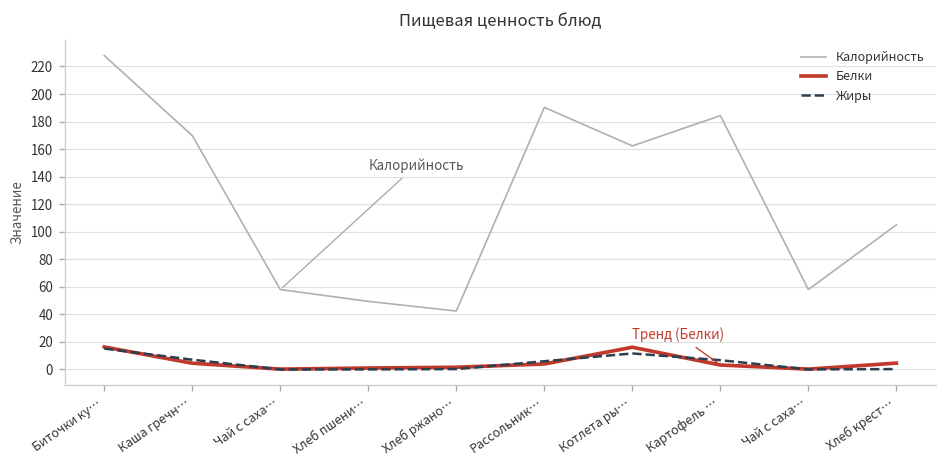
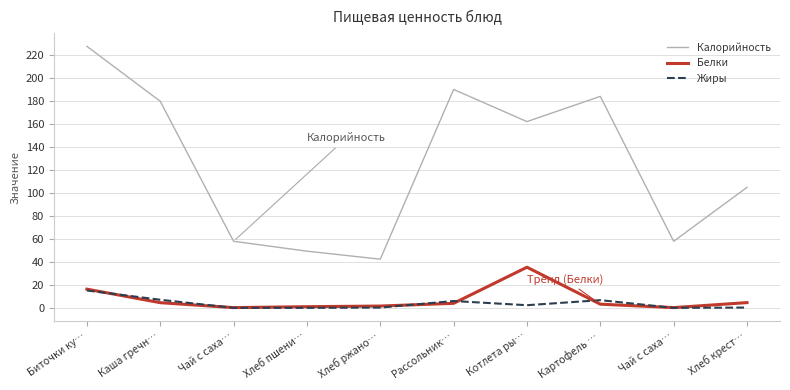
  {
    "Калорийность": {
      "Биточки ку…": 228,
-     "Каша гречн…": 170,
+     "Каша гречн…": 180,
      "Хлеб пшени…": 49,
      "Хлеб ржано…": 42,
      "Рассольник…": 190,
      "Котлета ры…": 162,
      "Картофель …": 184,
      "Хлеб крест…": 105
    },
    "Белки": {
      "Каша гречн…": 5,
-     "Котлета ры…": 16,
+     "Котлета ры…": 35,
      "Картофель …": 3,
      "Хлеб крест…": 5
    },
    "Жиры": {
      "Каша гречн…": 7,
-     "Котлета ры…": 12,
+     "Котлета ры…": 2,
      "Картофель …": 7,
      "Хлеб крест…": 0
    }
  }
